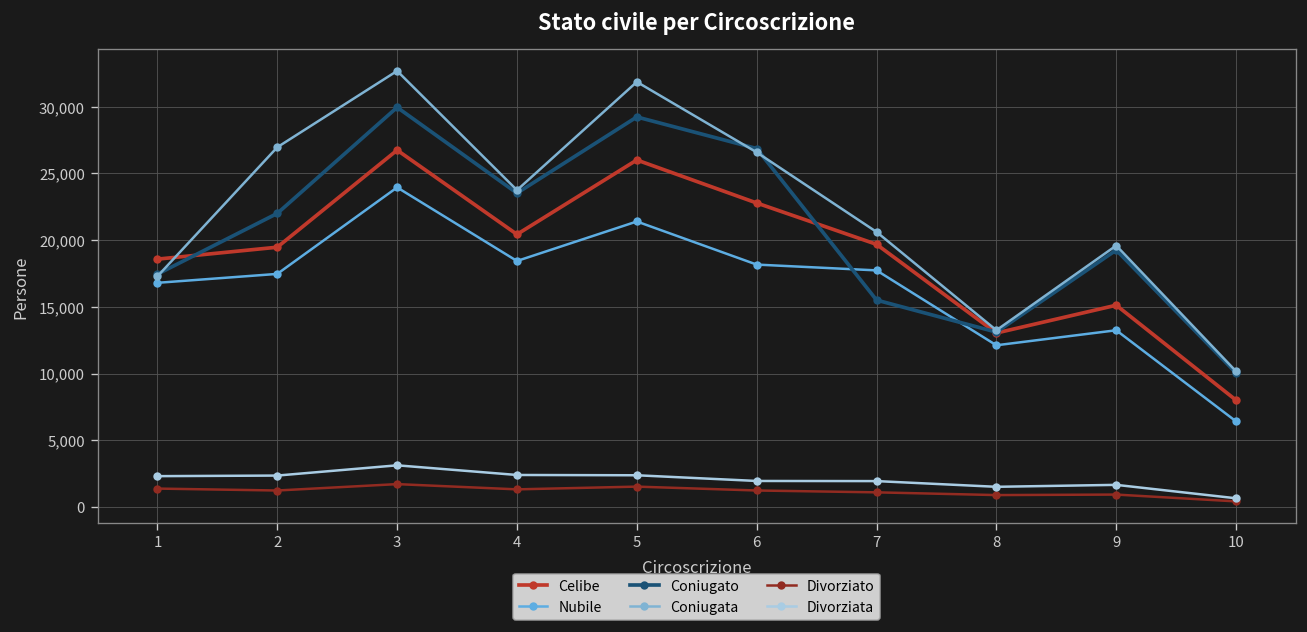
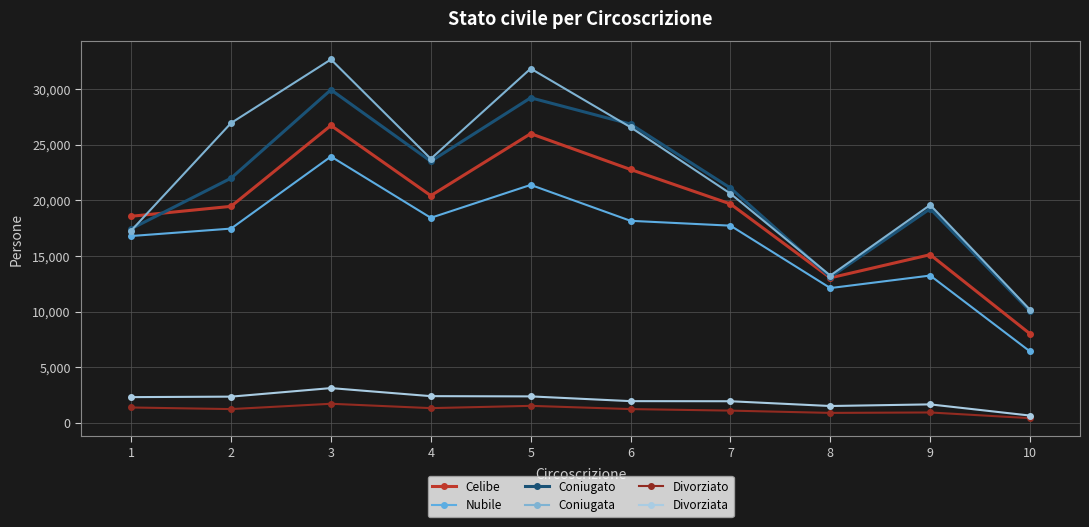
  {
    "Coniugato": {
      "2": "22,000",
      "3": "30,000",
      "5": "29,200",
      "6": "26,900",
-     "7": "15,500",
+     "7": "21,100",
      "9": "19,300"
    }
  }
